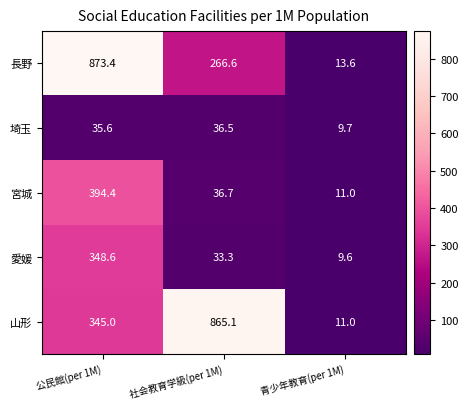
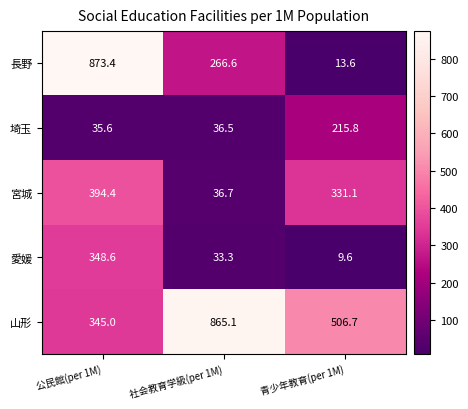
  {
    "長野": {
      "公民館(per 1M)": 873.4,
      "社会教育学級(per 1M)": 266.6,
      "青少年教育(per 1M)": 13.6
    },
    "埼玉": {
      "公民館(per 1M)": 35.6,
      "社会教育学級(per 1M)": 36.5,
-     "青少年教育(per 1M)": 9.7
+     "青少年教育(per 1M)": 215.8
    },
    "宮城": {
      "公民館(per 1M)": 394.4,
      "社会教育学級(per 1M)": 36.7,
-     "青少年教育(per 1M)": 11.0
+     "青少年教育(per 1M)": 331.1
    },
    "愛媛": {
      "公民館(per 1M)": 348.6,
      "社会教育学級(per 1M)": 33.3,
      "青少年教育(per 1M)": 9.6
    },
    "山形": {
      "公民館(per 1M)": 345.0,
      "社会教育学級(per 1M)": 865.1,
-     "青少年教育(per 1M)": 11.0
+     "青少年教育(per 1M)": 506.7
    }
  }
